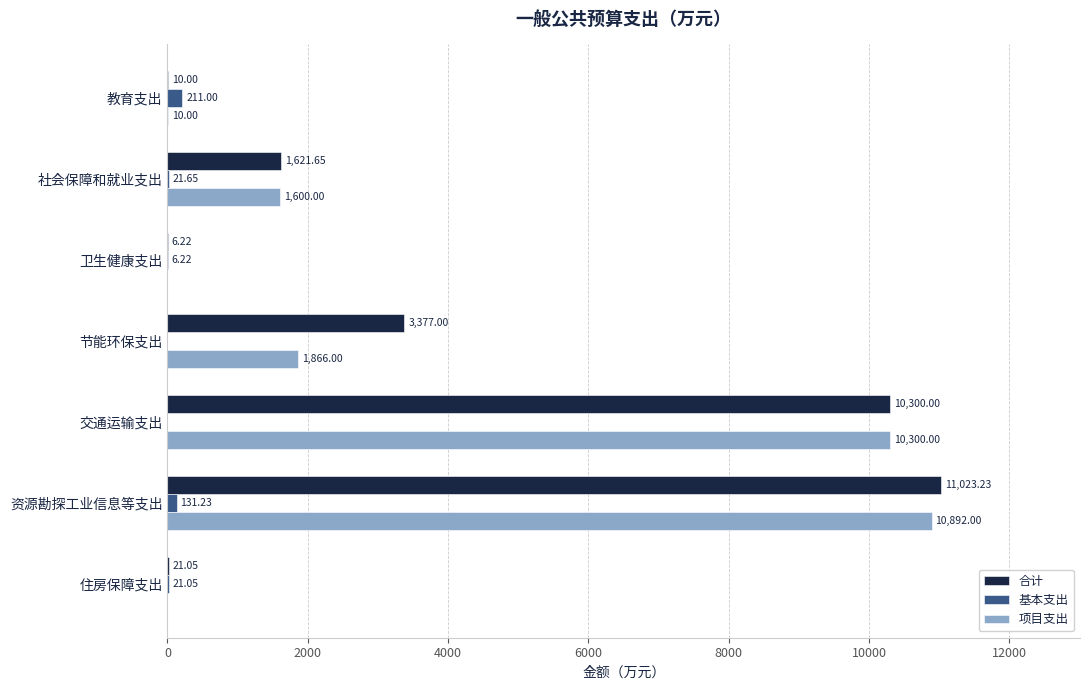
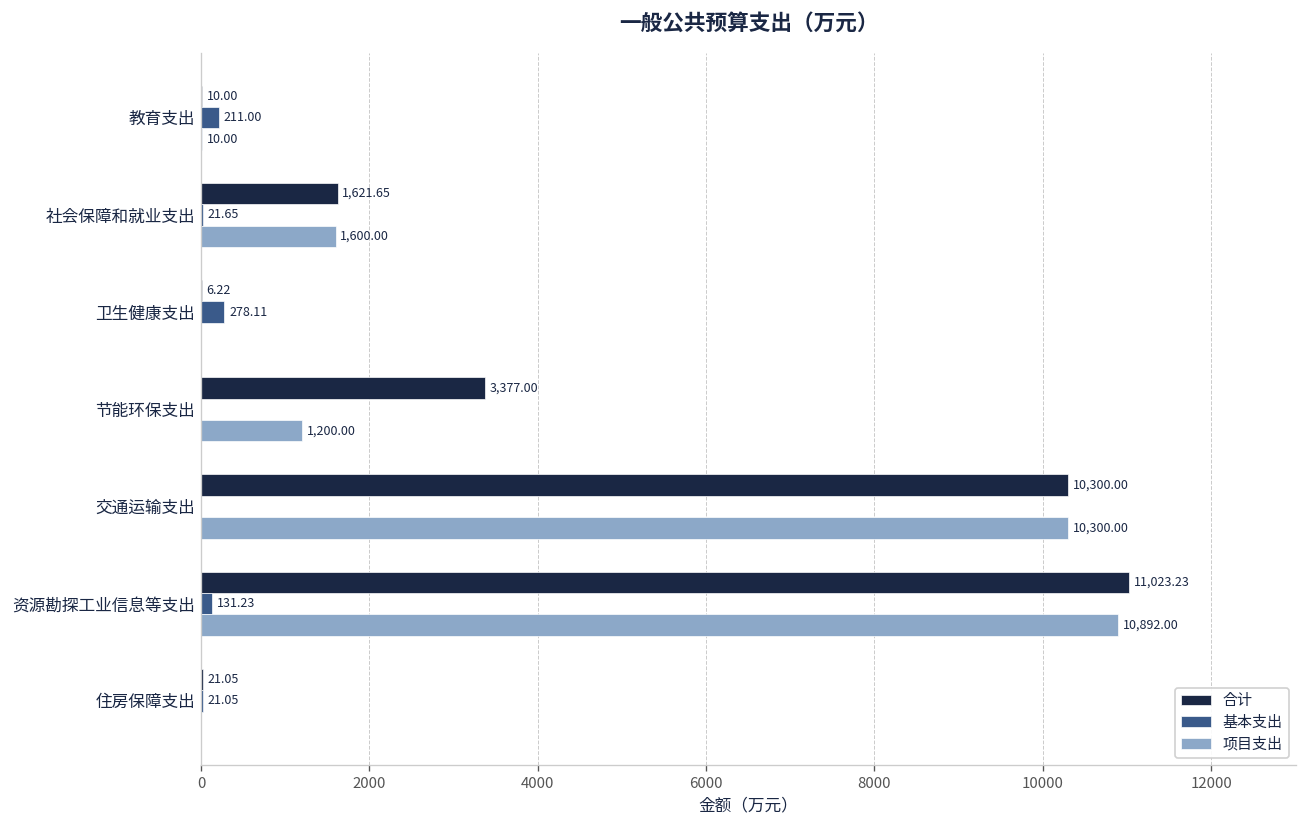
  {
    "合计": {
      "教育支出": "10.00",
      "社会保障和就业支出": "1,621.65",
      "卫生健康支出": "6.22",
      "节能环保支出": "3,377.00",
      "交通运输支出": "10,300.00",
      "资源勘探工业信息等支出": "11,023.23",
      "住房保障支出": "21.05"
    },
    "基本支出": {
      "教育支出": "211.00",
      "社会保障和就业支出": "21.65",
-     "卫生健康支出": "6.22",
+     "卫生健康支出": "278.11",
      "资源勘探工业信息等支出": "131.23",
      "住房保障支出": "21.05"
    },
    "项目支出": {
      "教育支出": "10.00",
      "社会保障和就业支出": "1,600.00",
-     "节能环保支出": "1,866.00",
+     "节能环保支出": "1,200.00",
      "交通运输支出": "10,300.00",
      "资源勘探工业信息等支出": "10,892.00"
    }
  }
